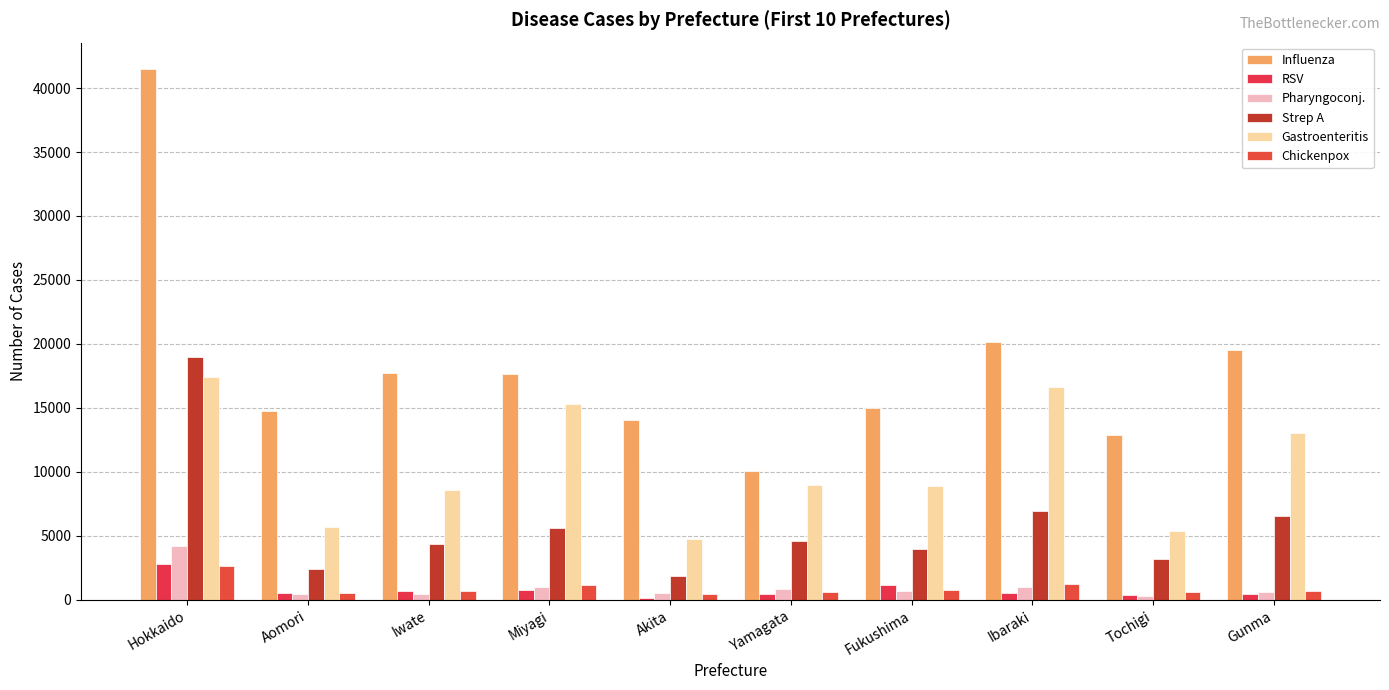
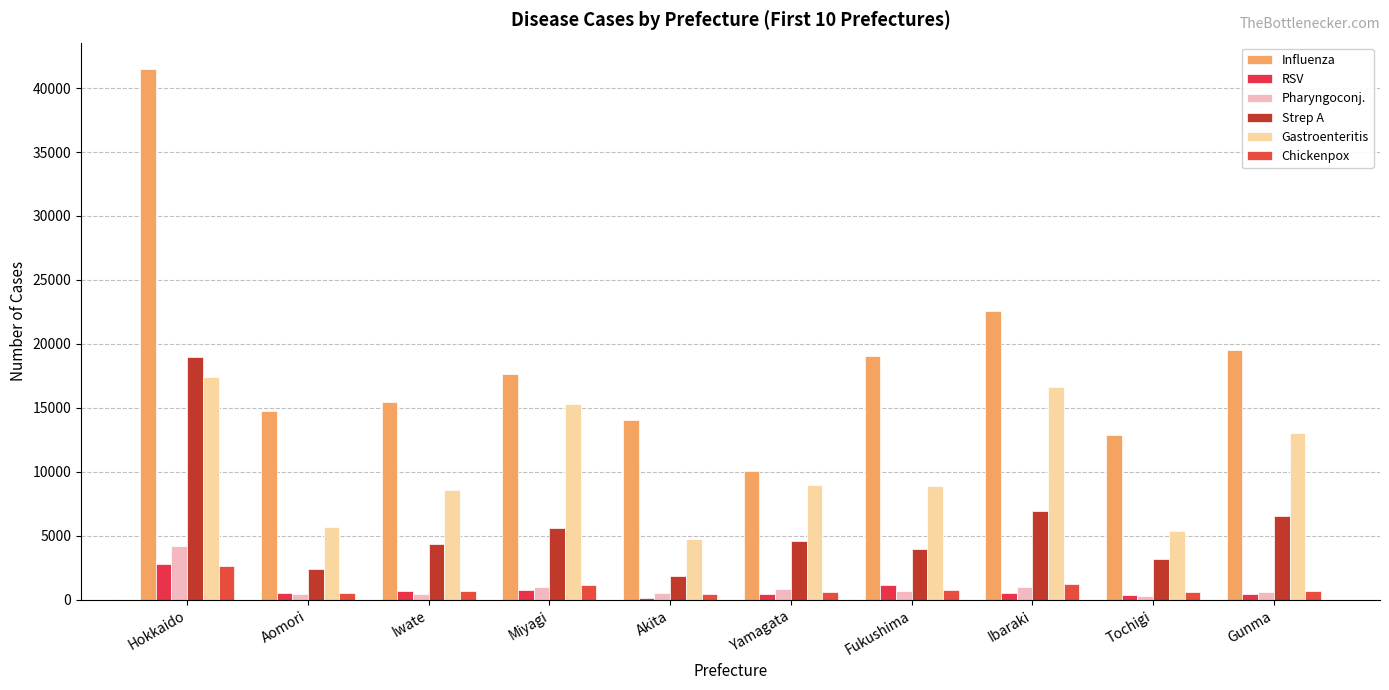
  {
    "Influenza": {
      "Hokkaido": 41500,
      "Aomori": 14800,
-     "Iwate": 17700,
+     "Iwate": 15400,
      "Miyagi": 17700,
      "Akita": 14000,
      "Yamagata": 10000,
-     "Fukushima": 15000,
-     "Ibaraki": 20200,
+     "Fukushima": 19100,
+     "Ibaraki": 22600,
      "Tochigi": 12900,
      "Gunma": 19500
    }
  }
